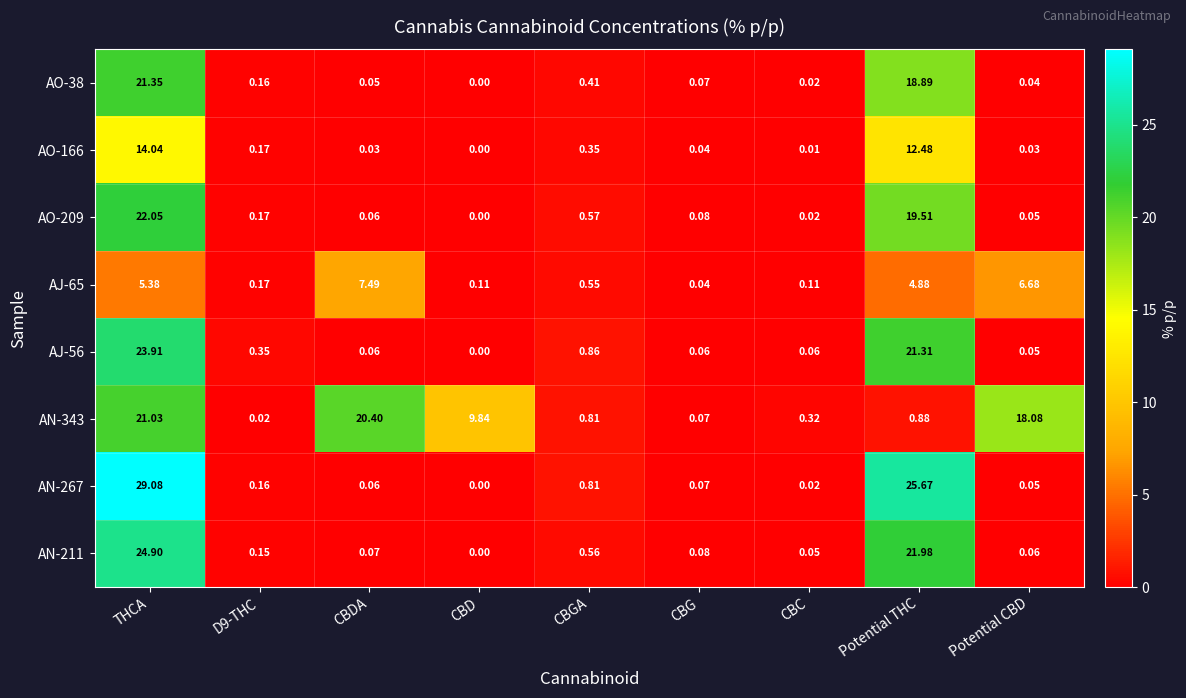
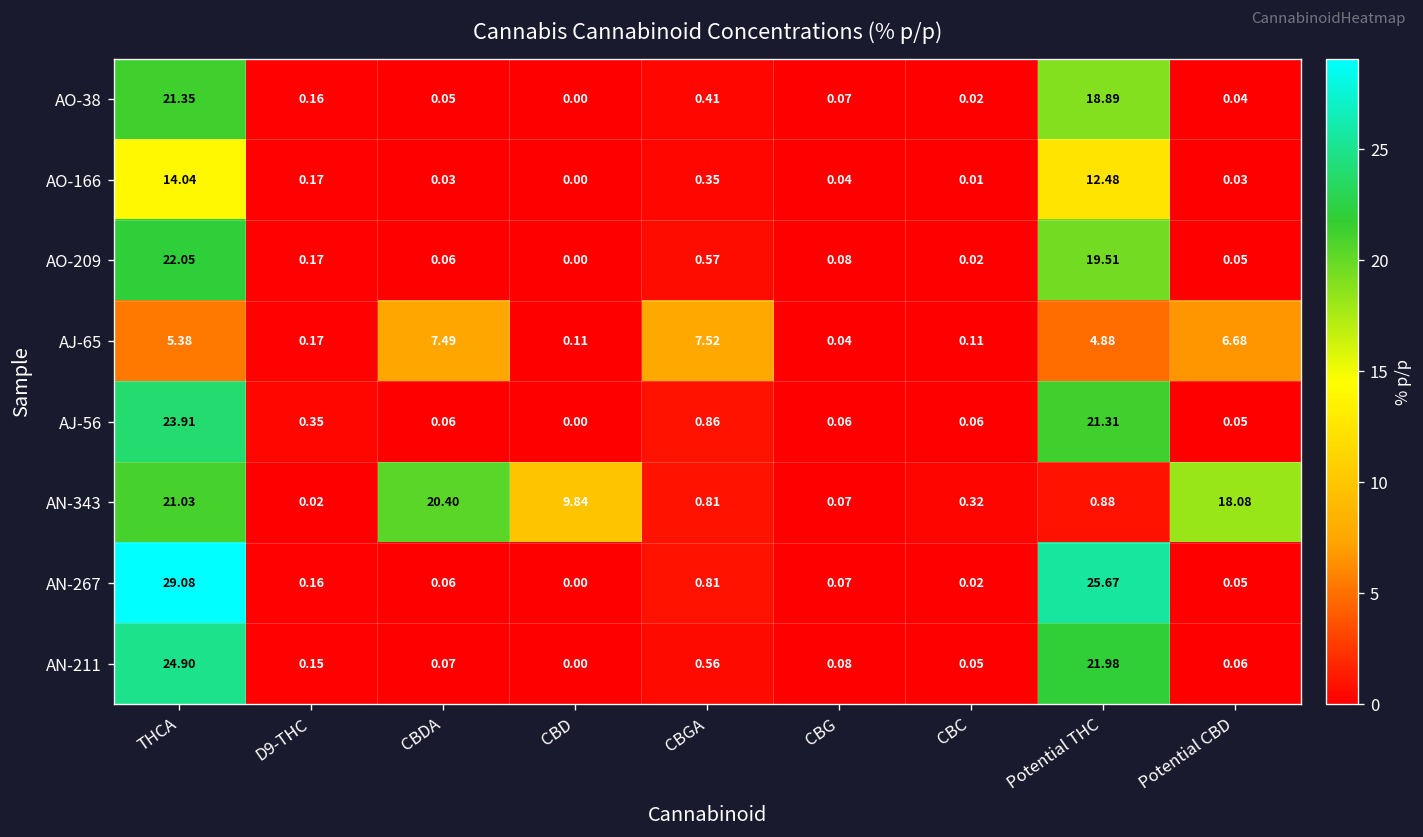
  {
    "AO-38": {
      "THCA": 21.35,
      "D9-THC": 0.16,
      "CBDA": 0.05,
      "CBD": 0.00,
      "CBGA": 0.41,
      "CBG": 0.07,
      "CBC": 0.02,
      "Potential THC": 18.89,
      "Potential CBD": 0.04
    },
    "AO-166": {
      "THCA": 14.04,
      "D9-THC": 0.17,
      "CBDA": 0.03,
      "CBD": 0.00,
      "CBGA": 0.35,
      "CBG": 0.04,
      "CBC": 0.01,
      "Potential THC": 12.48,
      "Potential CBD": 0.03
    },
    "AO-209": {
      "THCA": 22.05,
      "D9-THC": 0.17,
      "CBDA": 0.06,
      "CBD": 0.00,
      "CBGA": 0.57,
      "CBG": 0.08,
      "CBC": 0.02,
      "Potential THC": 19.51,
      "Potential CBD": 0.05
    },
    "AJ-65": {
      "THCA": 5.38,
      "D9-THC": 0.17,
      "CBDA": 7.49,
      "CBD": 0.11,
-     "CBGA": 0.55,
+     "CBGA": 7.52,
      "CBG": 0.04,
      "CBC": 0.11,
      "Potential THC": 4.88,
      "Potential CBD": 6.68
    },
    "AJ-56": {
      "THCA": 23.91,
      "D9-THC": 0.35,
      "CBDA": 0.06,
      "CBD": 0.00,
      "CBGA": 0.86,
      "CBG": 0.06,
      "CBC": 0.06,
      "Potential THC": 21.31,
      "Potential CBD": 0.05
    },
    "AN-343": {
      "THCA": 21.03,
      "D9-THC": 0.02,
      "CBDA": 20.40,
      "CBD": 9.84,
      "CBGA": 0.81,
      "CBG": 0.07,
      "CBC": 0.32,
      "Potential THC": 0.88,
      "Potential CBD": 18.08
    },
    "AN-267": {
      "THCA": 29.08,
      "D9-THC": 0.16,
      "CBDA": 0.06,
      "CBD": 0.00,
      "CBGA": 0.81,
      "CBG": 0.07,
      "CBC": 0.02,
      "Potential THC": 25.67,
      "Potential CBD": 0.05
    },
    "AN-211": {
      "THCA": 24.90,
      "D9-THC": 0.15,
      "CBDA": 0.07,
      "CBD": 0.00,
      "CBGA": 0.56,
      "CBG": 0.08,
      "CBC": 0.05,
      "Potential THC": 21.98,
      "Potential CBD": 0.06
    }
  }
